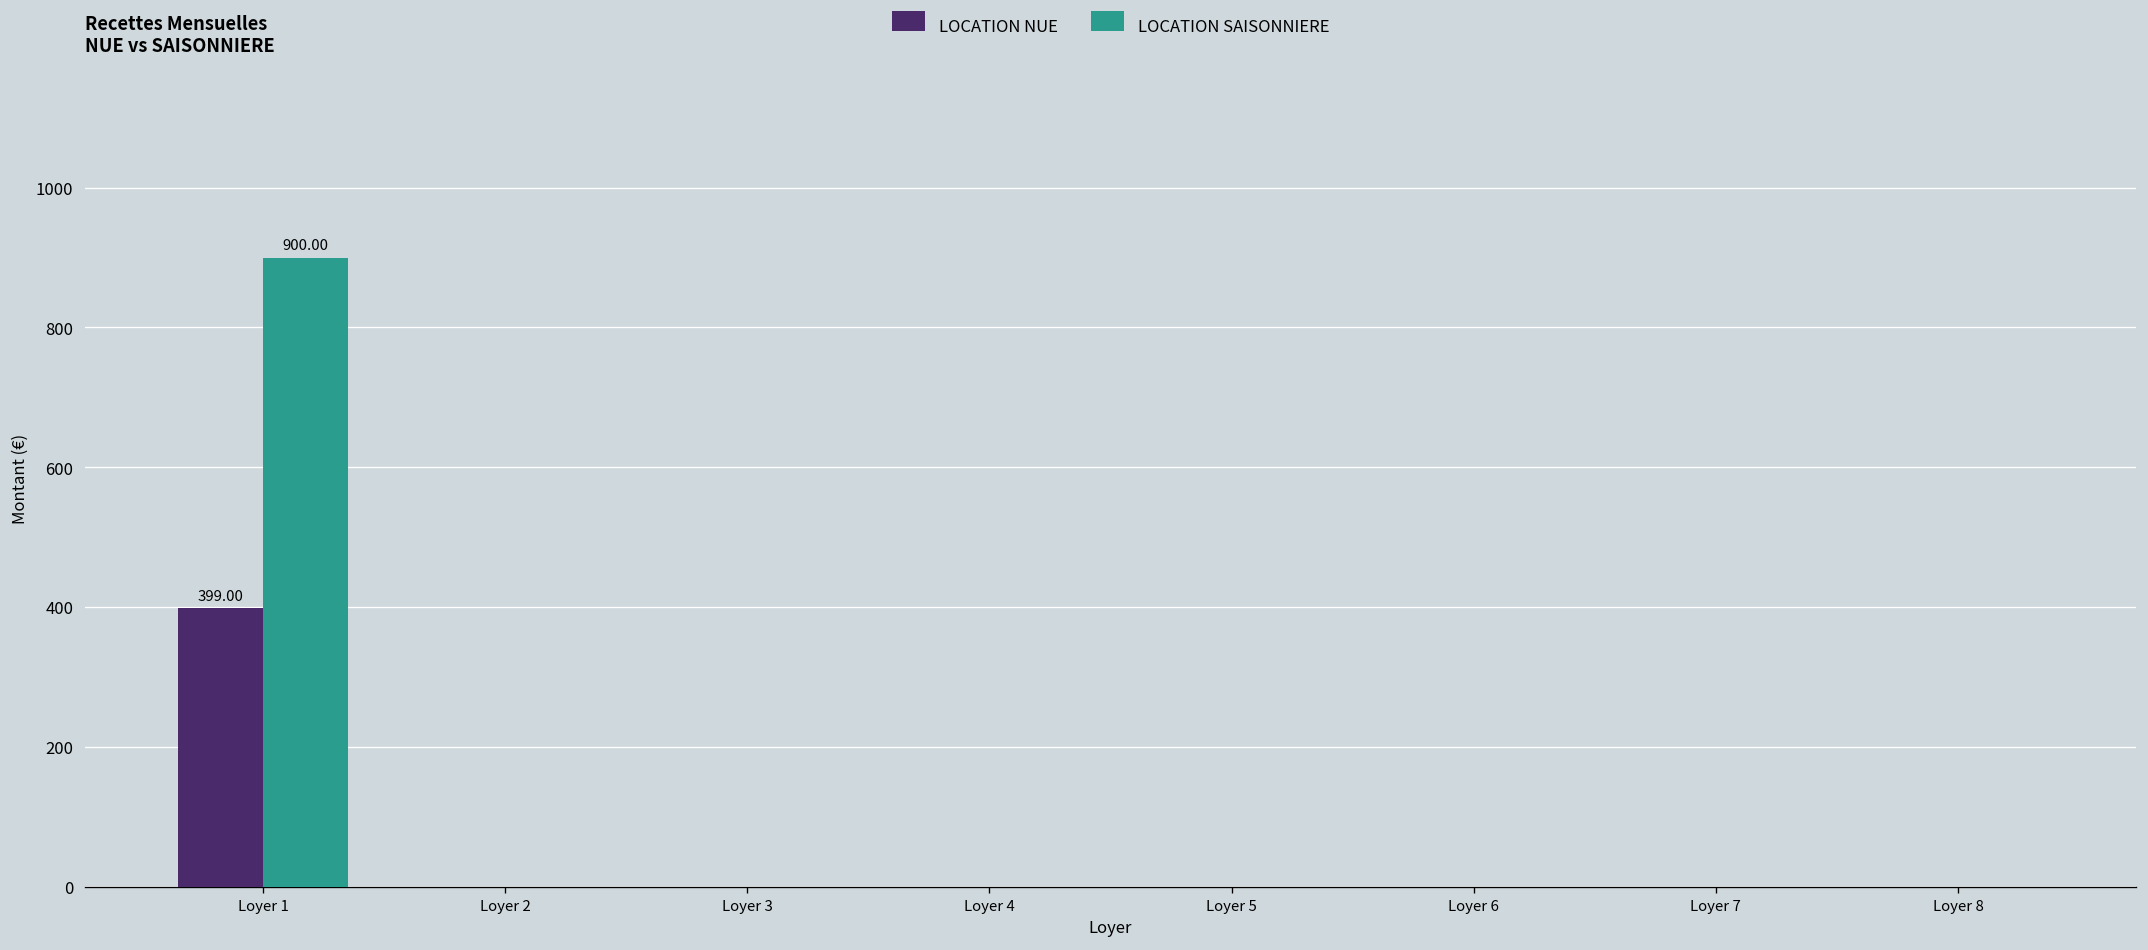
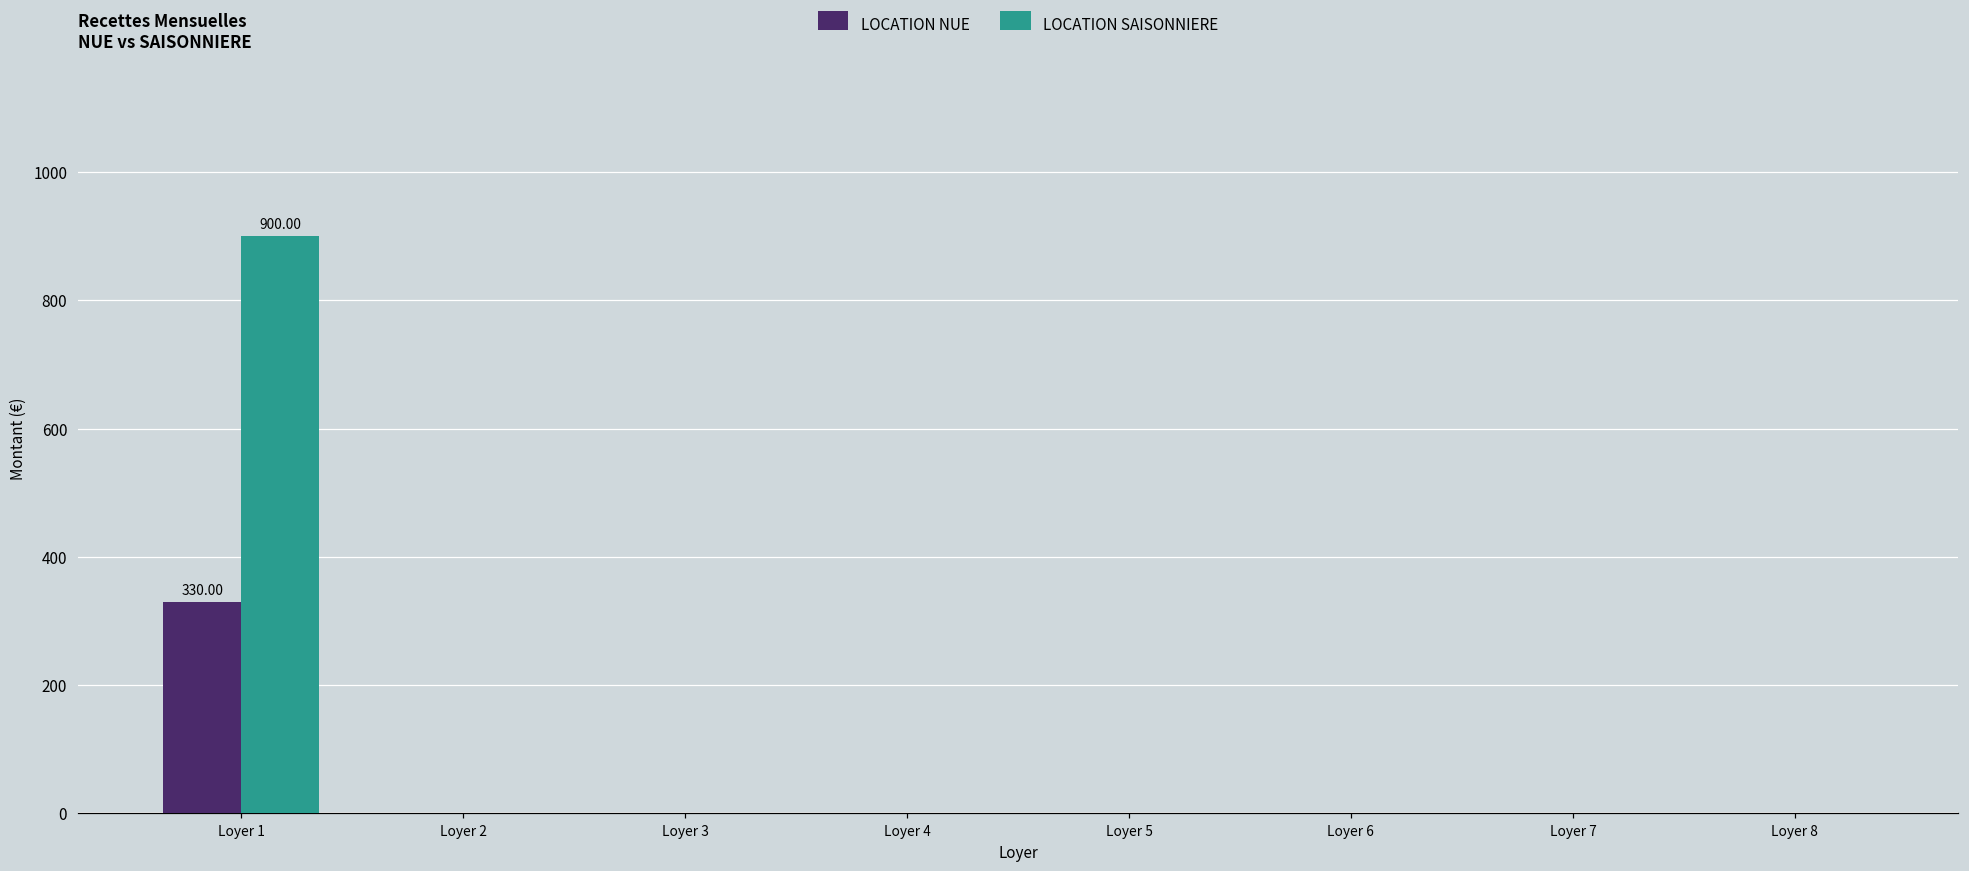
  {
    "LOCATION NUE": {
-     "Loyer 1": 399.00
+     "Loyer 1": 330.00
    },
    "LOCATION SAISONNIERE": {
      "Loyer 1": 900.00
    }
  }
